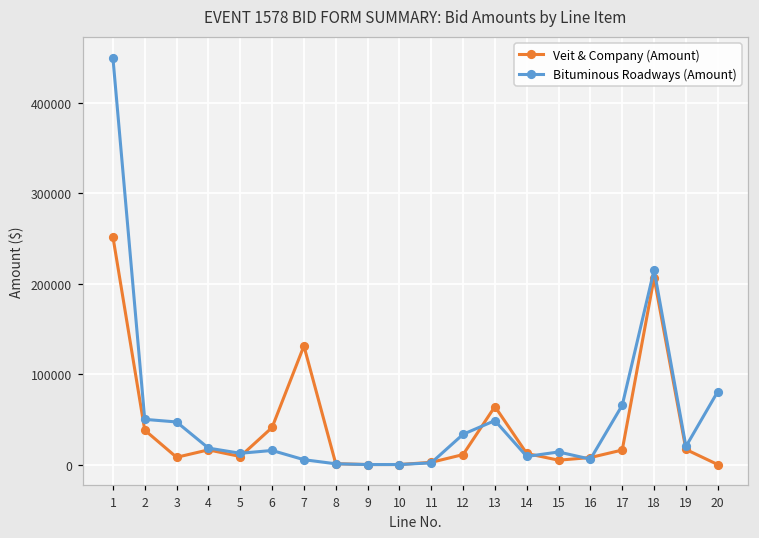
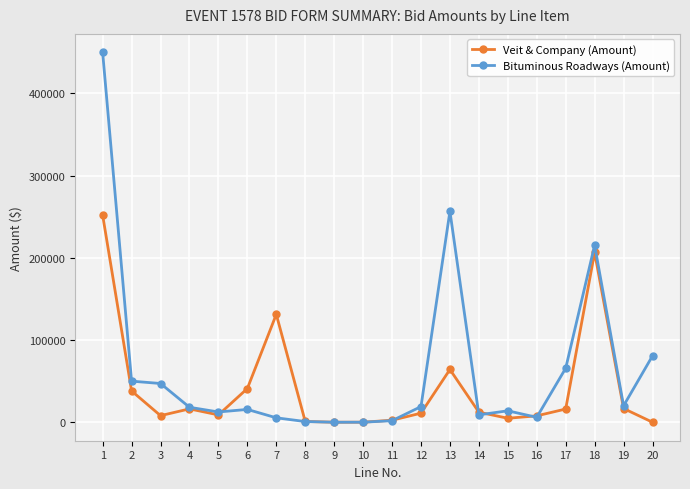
  {
    "Veit & Company (Amount)": {
      "1": 250000,
      "2": 40000,
      "3": 10000,
      "5": 10000,
      "6": 40000,
      "7": 130000,
      "12": 10000,
      "13": 60000,
      "14": 10000,
      "15": 0,
      "17": 20000,
      "18": 210000,
      "19": 20000,
      "20": 0
    },
    "Bituminous Roadways (Amount)": {
      "1": 450000,
      "2": 50000,
      "3": 50000,
      "5": 10000,
      "6": 20000,
      "7": 10000,
-     "12": 30000,
-     "13": 50000,
+     "12": 20000,
+     "13": 260000,
      "14": 10000,
      "15": 10000,
      "17": 70000,
      "18": 220000,
      "19": 20000,
      "20": 80000
    }
  }
